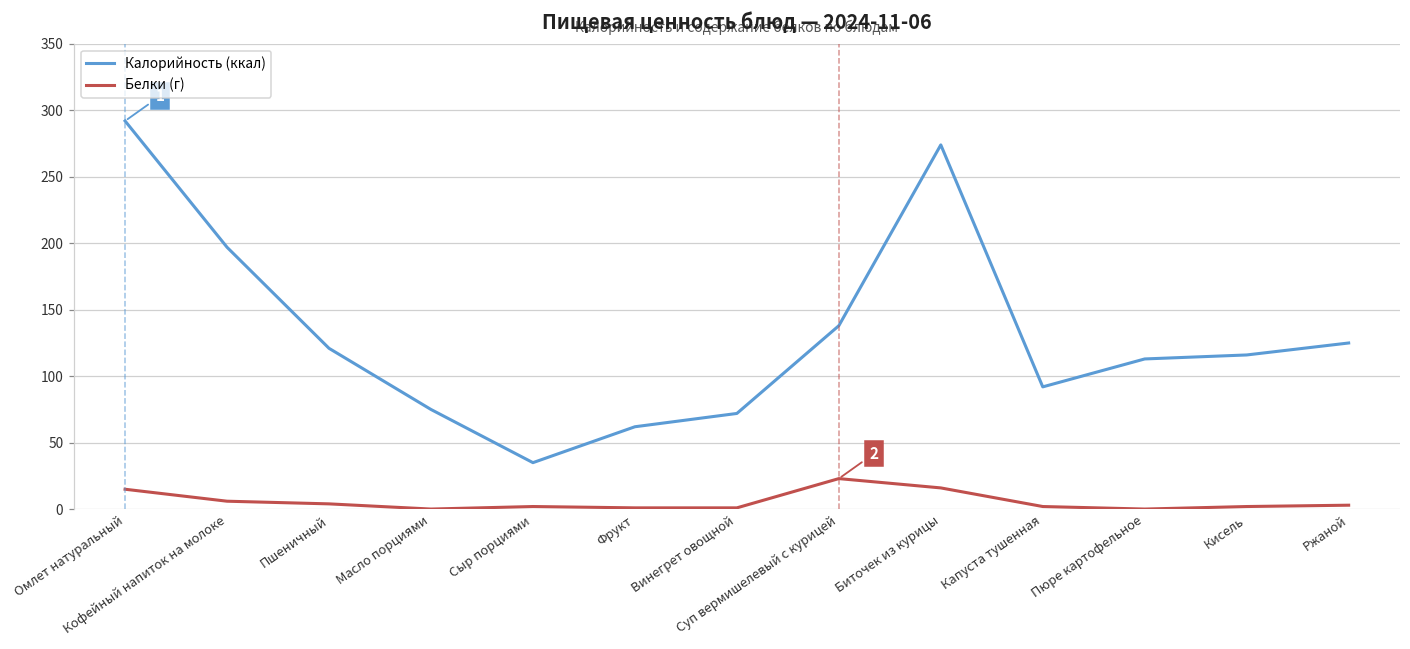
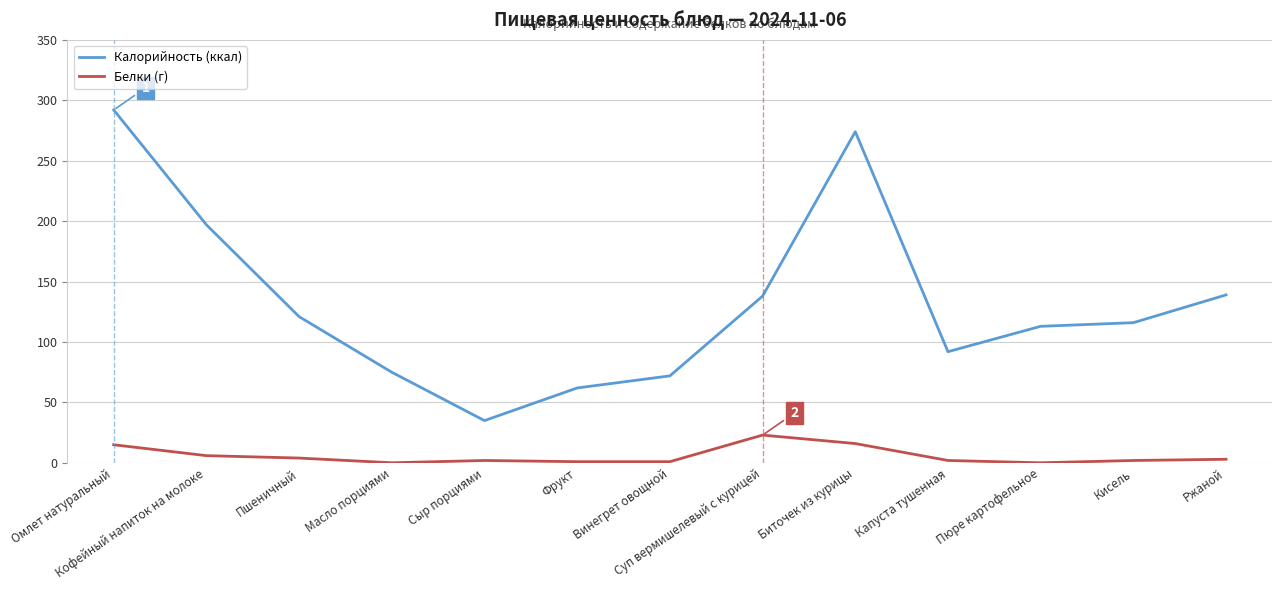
  {
    "Калорийность (ккал)": {
      "Омлет натуральный": 292,
      "Кофейный напиток на молоке": 197,
      "Пшеничный": 121,
      "Масло порциями": 75,
      "Сыр порциями": 35,
      "Фрукт": 62,
      "Винегрет овощной": 72,
      "Суп вермишелевый с курицей": 138,
      "Биточек из курицы": 274,
      "Капуста тушенная": 92,
      "Пюре картофельное": 113,
      "Кисель": 116,
-     "Ржаной": 125
+     "Ржаной": 139
    },
    "Белки (г)": {
      "Омлет натуральный": 15,
      "Кофейный напиток на молоке": 6,
      "Пшеничный": 4,
      "Масло порциями": 0,
      "Сыр порциями": 2,
      "Фрукт": 1,
      "Винегрет овощной": 1,
      "Суп вермишелевый с курицей": 23,
      "Биточек из курицы": 16,
      "Капуста тушенная": 2,
      "Пюре картофельное": 0,
      "Кисель": 2,
      "Ржаной": 3
    }
  }
